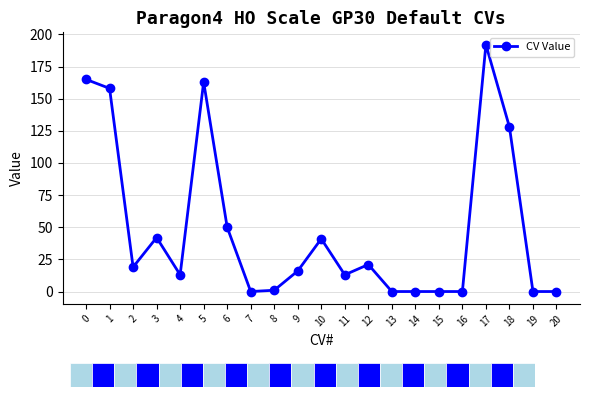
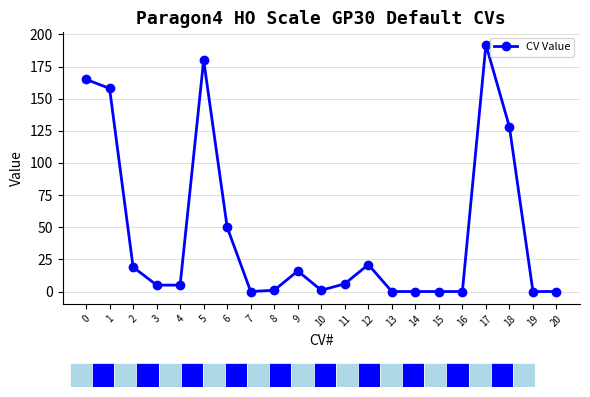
  {
    "0": 165,
    "1": 158,
    "2": 19,
-   "3": 42,
-   "4": 13,
-   "5": 163,
+   "3": 5,
+   "4": 5,
+   "5": 180,
    "6": 50,
    "7": 0,
    "8": 1,
    "9": 16,
-   "10": 41,
-   "11": 13,
+   "10": 1,
+   "11": 6,
    "12": 21,
    "13": 0,
    "14": 0,
    "15": 0,
    "16": 0,
    "17": 192,
    "18": 128,
    "19": 0,
    "20": 0
  }
